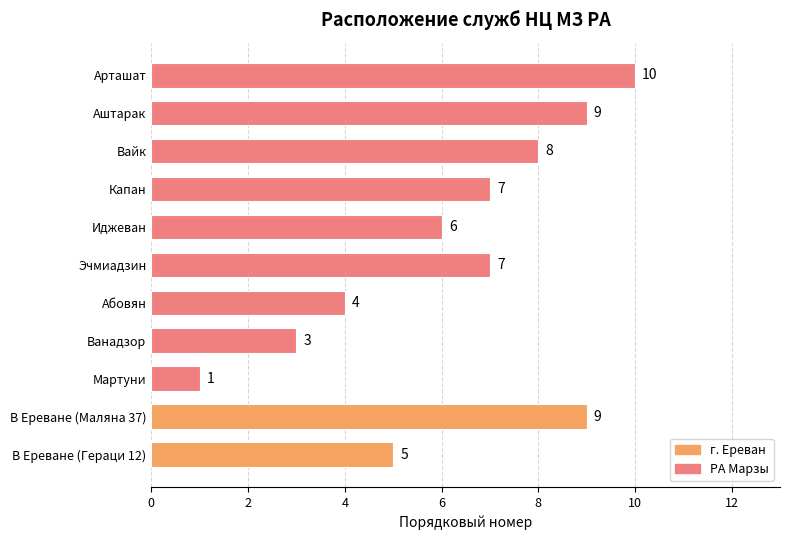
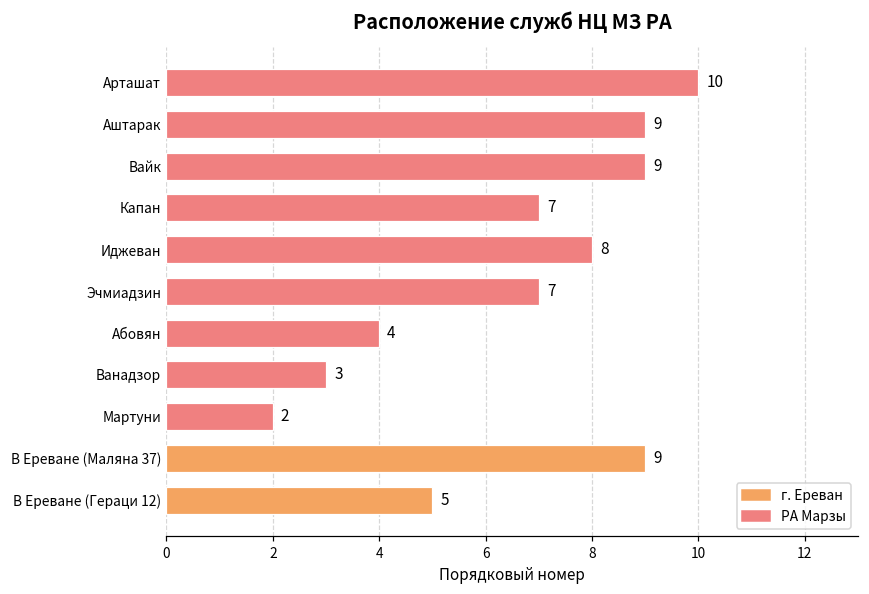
  {
    "Арташат": 10,
    "Аштарак": 9,
-   "Вайк": 8,
+   "Вайк": 9,
    "Капан": 7,
-   "Иджеван": 6,
+   "Иджеван": 8,
    "Эчмиадзин": 7,
    "Абовян": 4,
    "Ванадзор": 3,
-   "Мартуни": 1,
+   "Мартуни": 2,
    "В Ереване (Маляна 37)": 9,
    "В Ереване (Гераци 12)": 5
  }
